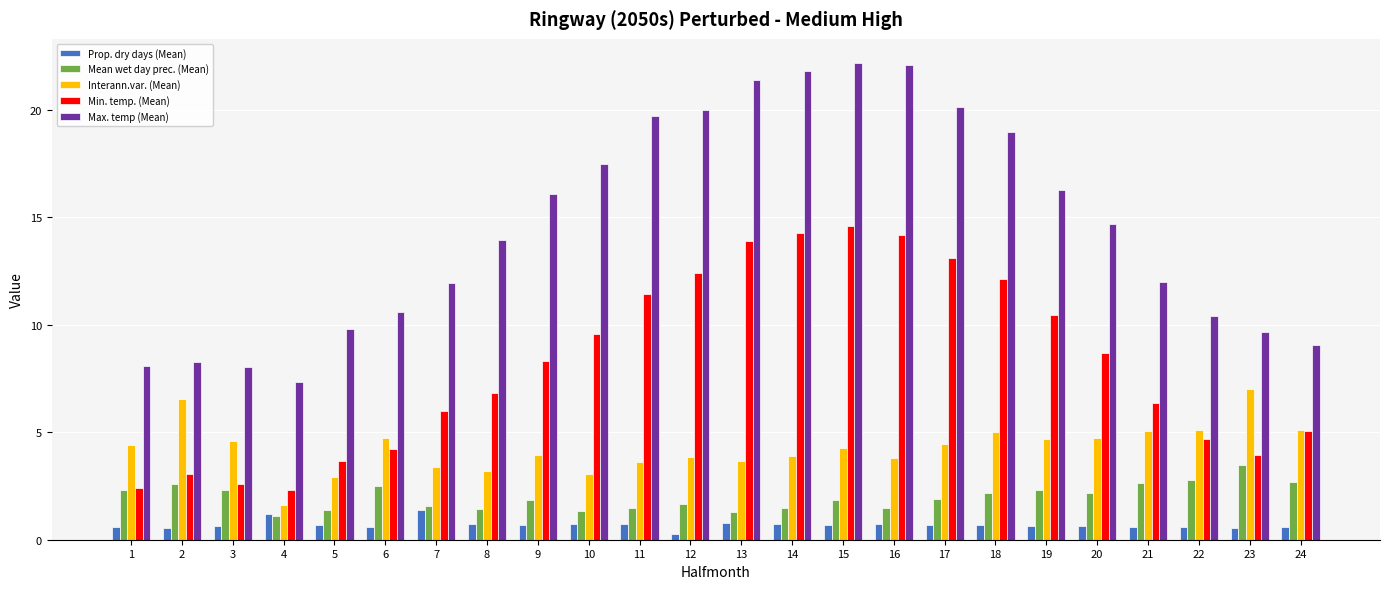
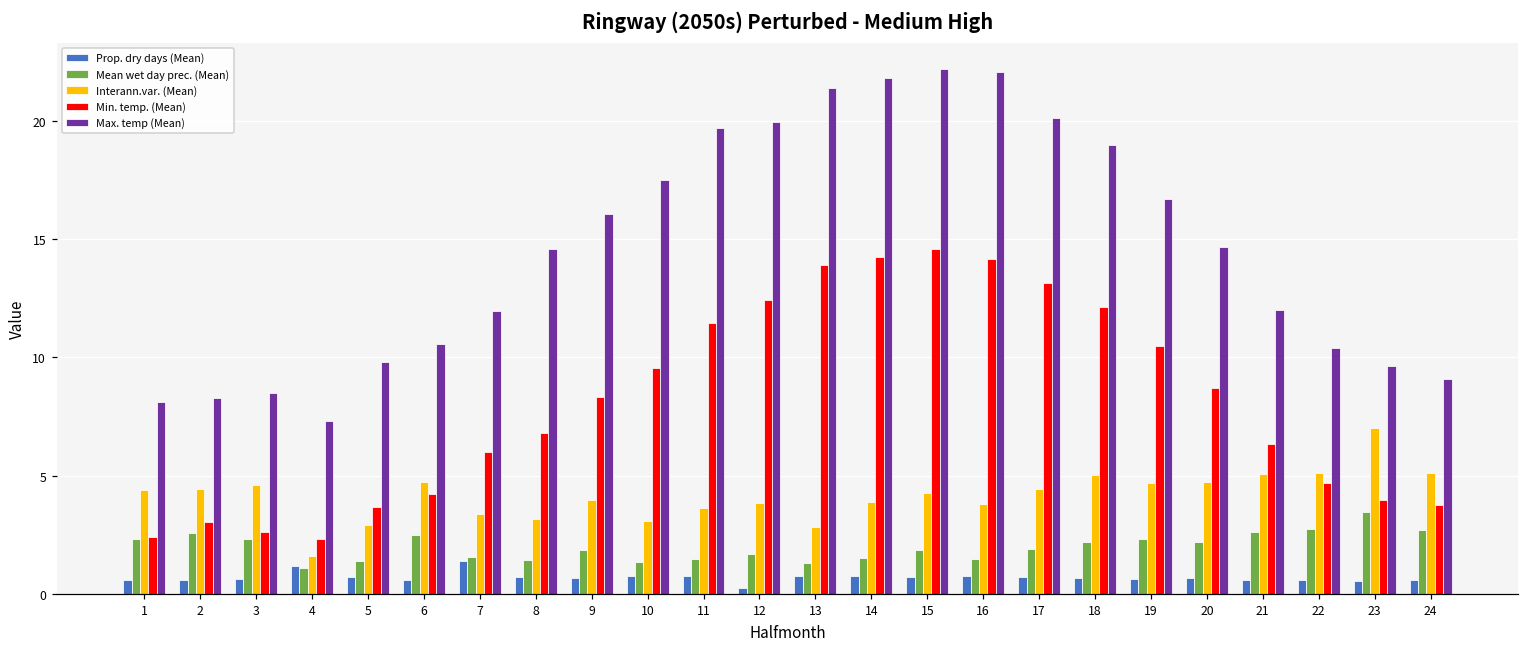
  {
    "Prop. dry days (Mean)": {
      "1": 0.6,
      "2": 0.6,
      "3": 0.6,
      "4": 1.2,
      "5": 0.7,
      "6": 0.6,
      "7": 1.4,
      "8": 0.7,
      "9": 0.7,
      "10": 0.7,
      "11": 0.7,
      "12": 0.3,
      "13": 0.8,
      "14": 0.7,
      "15": 0.7,
      "16": 0.7,
      "17": 0.7,
      "18": 0.7,
      "19": 0.6,
      "20": 0.6,
      "21": 0.6,
      "22": 0.6,
      "23": 0.5,
      "24": 0.6
    },
    "Mean wet day prec. (Mean)": {
      "1": 2.3,
      "2": 2.6,
      "3": 2.3,
      "4": 1.1,
      "5": 1.4,
      "6": 2.5,
      "7": 1.5,
      "8": 1.4,
      "9": 1.9,
      "10": 1.3,
      "11": 1.5,
      "12": 1.7,
      "13": 1.3,
      "14": 1.5,
      "15": 1.9,
      "16": 1.5,
      "17": 1.9,
      "18": 2.2,
      "19": 2.3,
      "20": 2.2,
      "21": 2.6,
      "22": 2.8,
      "23": 3.5,
      "24": 2.7
    },
    "Interann.var. (Mean)": {
      "1": 4.4,
-     "2": 6.6,
+     "2": 4.4,
      "3": 4.6,
      "4": 1.6,
      "5": 2.9,
      "6": 4.7,
      "7": 3.4,
      "8": 3.2,
      "9": 3.9,
      "10": 3.1,
      "11": 3.6,
      "12": 3.8,
-     "13": 3.7,
+     "13": 2.8,
      "14": 3.9,
      "15": 4.3,
      "16": 3.8,
      "17": 4.4,
      "18": 5.0,
      "19": 4.7,
      "20": 4.7,
      "21": 5.1,
      "22": 5.1,
      "23": 7.0,
      "24": 5.1
    },
    "Min. temp. (Mean)": {
      "1": 2.4,
      "2": 3.0,
      "3": 2.6,
      "4": 2.3,
      "5": 3.7,
      "6": 4.2,
      "7": 6.0,
      "8": 6.8,
      "9": 8.3,
      "10": 9.6,
      "11": 11.5,
      "12": 12.4,
      "13": 13.9,
      "14": 14.3,
      "15": 14.6,
      "16": 14.2,
      "17": 13.1,
      "18": 12.1,
      "19": 10.5,
      "20": 8.7,
      "21": 6.3,
      "22": 4.7,
      "23": 4.0,
-     "24": 5.1
+     "24": 3.7
    },
    "Max. temp (Mean)": {
      "1": 8.1,
      "2": 8.3,
-     "3": 8.0,
+     "3": 8.5,
      "4": 7.3,
      "5": 9.8,
      "6": 10.6,
      "7": 12.0,
-     "8": 14.0,
+     "8": 14.6,
      "9": 16.1,
      "10": 17.5,
      "11": 19.7,
      "12": 20.0,
      "13": 21.4,
      "14": 21.8,
      "15": 22.2,
      "16": 22.1,
      "17": 20.1,
      "18": 19.0,
-     "19": 16.3,
+     "19": 16.7,
      "20": 14.7,
      "21": 12.0,
      "22": 10.4,
      "23": 9.6,
      "24": 9.1
    }
  }
